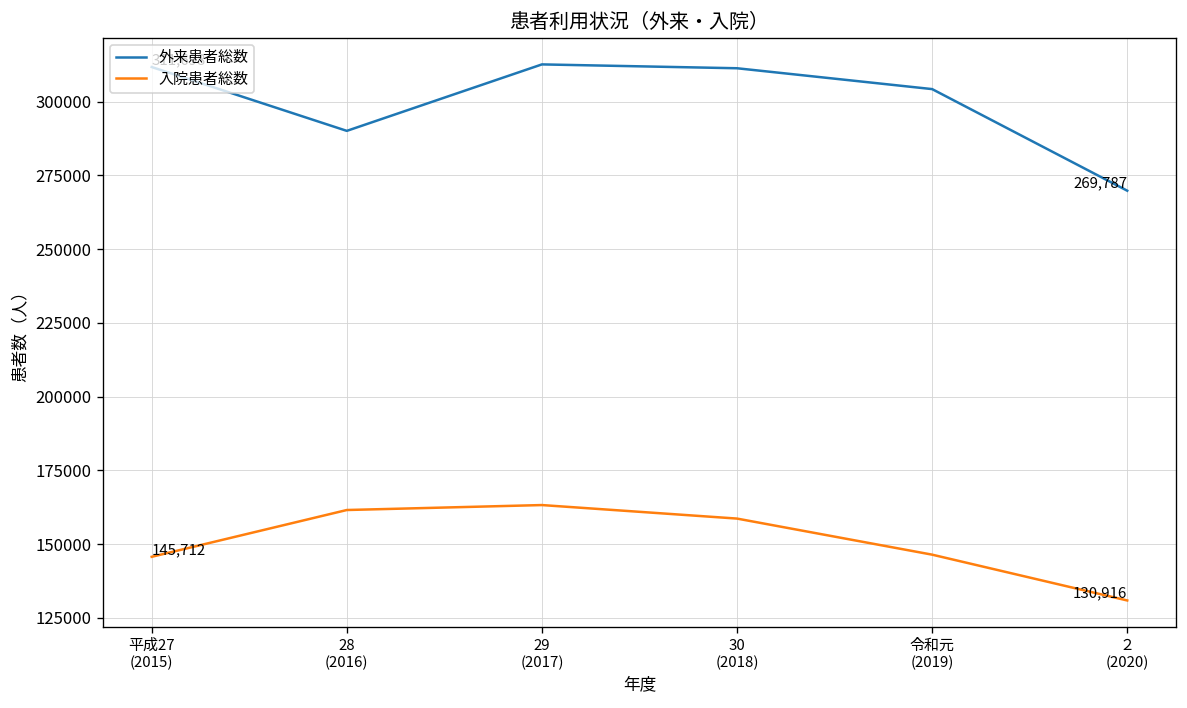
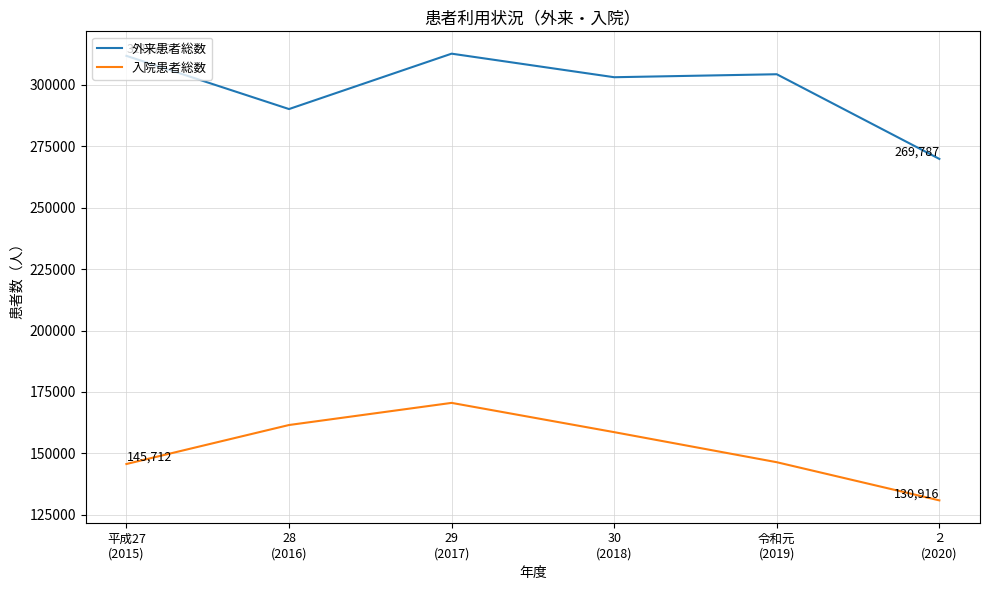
  {
    "外来患者総数": {
      "28 (2016)": 290000,
      "29 (2017)": 313000,
-     "30 (2018)": 311000,
+     "30 (2018)": 303000,
      "令和元 (2019)": 304000
    },
    "入院患者総数": {
      "28 (2016)": 162000,
-     "29 (2017)": 163000,
+     "29 (2017)": 171000,
      "30 (2018)": 159000,
      "令和元 (2019)": 146000
    }
  }
